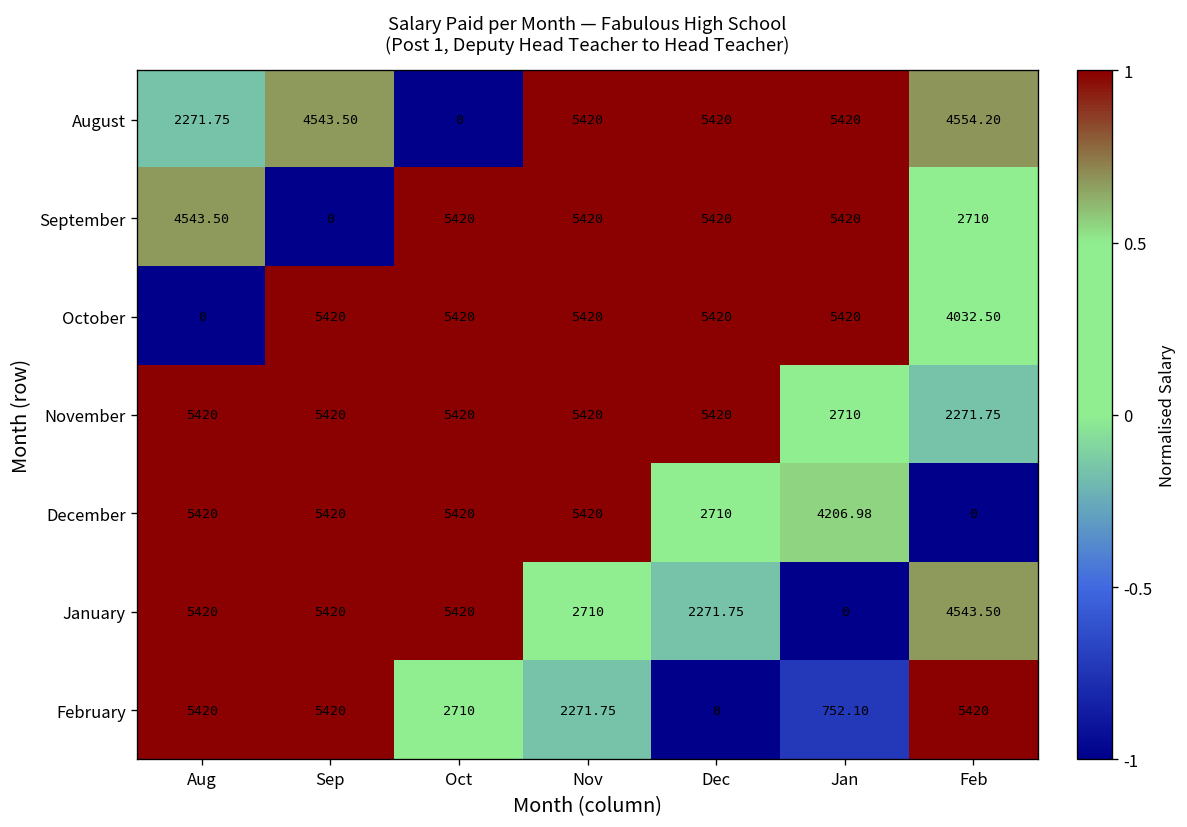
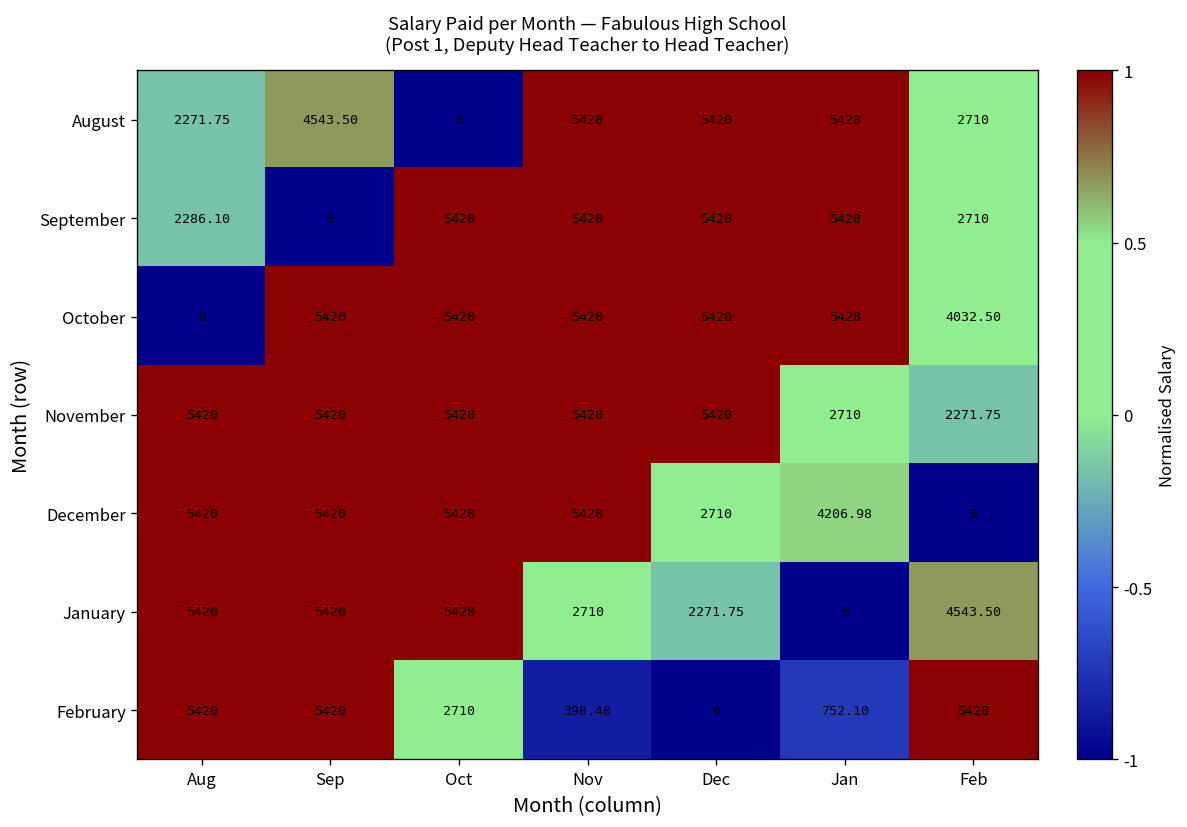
  {
    "August": {
      "Aug": 2271.75,
      "Sep": 4543.50,
      "Oct": 0,
      "Nov": 5420,
      "Dec": 5420,
      "Jan": 5420,
-     "Feb": 4554.20
+     "Feb": 2710
    },
    "September": {
-     "Aug": 4543.50,
+     "Aug": 2286.10,
      "Sep": 0,
      "Oct": 5420,
      "Nov": 5420,
      "Dec": 5420,
      "Jan": 5420,
      "Feb": 2710
    },
    "October": {
      "Aug": 0,
      "Sep": 5420,
      "Oct": 5420,
      "Nov": 5420,
      "Dec": 5420,
      "Jan": 5420,
      "Feb": 4032.50
    },
    "November": {
      "Aug": 5420,
      "Sep": 5420,
      "Oct": 5420,
      "Nov": 5420,
      "Dec": 5420,
      "Jan": 2710,
      "Feb": 2271.75
    },
    "December": {
      "Aug": 5420,
      "Sep": 5420,
      "Oct": 5420,
      "Nov": 5420,
      "Dec": 2710,
      "Jan": 4206.98,
      "Feb": 0
    },
    "January": {
      "Aug": 5420,
      "Sep": 5420,
      "Oct": 5420,
      "Nov": 2710,
      "Dec": 2271.75,
      "Jan": 0,
      "Feb": 4543.50
    },
    "February": {
      "Aug": 5420,
      "Sep": 5420,
      "Oct": 2710,
-     "Nov": 2271.75,
+     "Nov": 398.40,
      "Dec": 0,
      "Jan": 752.10,
      "Feb": 5420
    }
  }
